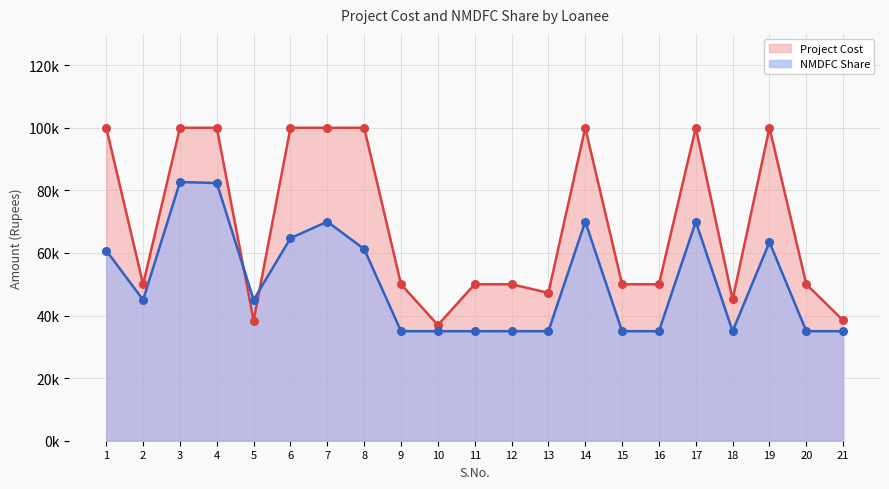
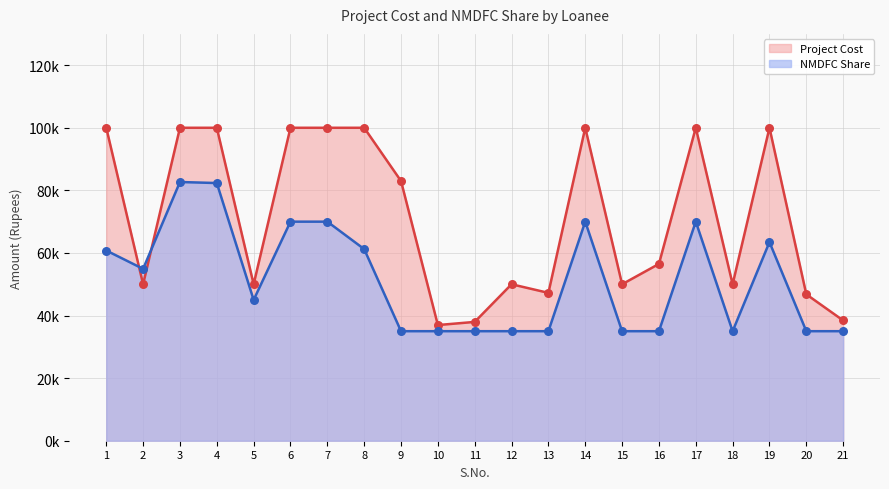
  {
    "Project Cost": {
      "1": 100000,
      "2": 50000,
      "3": 100000,
      "4": 100000,
-     "5": 38000,
+     "5": 50000,
      "6": 100000,
      "7": 100000,
      "8": 100000,
-     "9": 50000,
+     "9": 83000,
      "10": 37000,
-     "11": 50000,
+     "11": 38000,
      "12": 50000,
      "13": 47000,
      "14": 100000,
      "15": 50000,
-     "16": 50000,
+     "16": 56000,
      "17": 100000,
-     "18": 45000,
+     "18": 50000,
      "19": 100000,
-     "20": 50000,
+     "20": 47000,
      "21": 38000
    },
    "NMDFC Share": {
      "1": 61000,
-     "2": 45000,
+     "2": 55000,
      "3": 83000,
      "4": 82000,
      "5": 45000,
-     "6": 65000,
+     "6": 70000,
      "7": 70000,
      "8": 61000,
      "9": 35000,
      "10": 35000,
      "11": 35000,
      "12": 35000,
      "13": 35000,
      "14": 70000,
      "15": 35000,
      "16": 35000,
      "17": 70000,
      "18": 35000,
      "19": 63000,
      "20": 35000,
      "21": 35000
    }
  }
